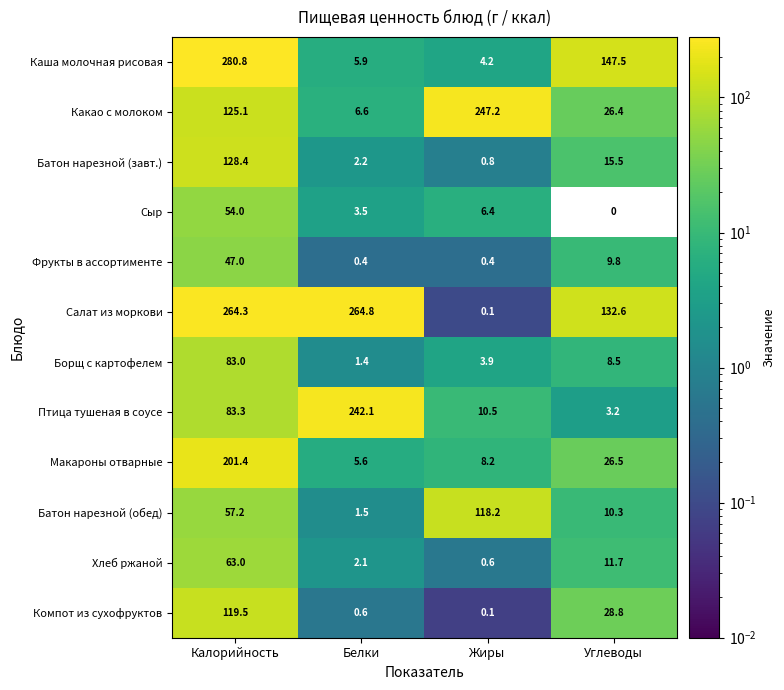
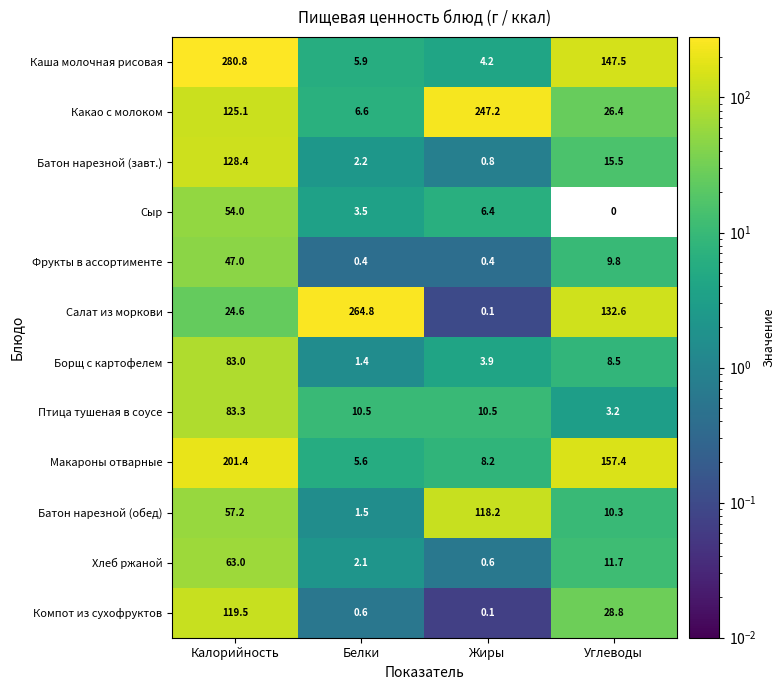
  {
    "Каша молочная рисовая": {
      "Калорийность": 280.8,
      "Белки": 5.9,
      "Жиры": 4.2,
      "Углеводы": 147.5
    },
    "Какао с молоком": {
      "Калорийность": 125.1,
      "Белки": 6.6,
      "Жиры": 247.2,
      "Углеводы": 26.4
    },
    "Батон нарезной (завт.)": {
      "Калорийность": 128.4,
      "Белки": 2.2,
      "Жиры": 0.8,
      "Углеводы": 15.5
    },
    "Сыр": {
      "Калорийность": 54.0,
      "Белки": 3.5,
      "Жиры": 6.4,
      "Углеводы": 0
    },
    "Фрукты в ассортименте": {
      "Калорийность": 47.0,
      "Белки": 0.4,
      "Жиры": 0.4,
      "Углеводы": 9.8
    },
    "Салат из моркови": {
-     "Калорийность": 264.3,
+     "Калорийность": 24.6,
      "Белки": 264.8,
      "Жиры": 0.1,
      "Углеводы": 132.6
    },
    "Борщ с картофелем": {
      "Калорийность": 83.0,
      "Белки": 1.4,
      "Жиры": 3.9,
      "Углеводы": 8.5
    },
    "Птица тушеная в соусе": {
      "Калорийность": 83.3,
-     "Белки": 242.1,
+     "Белки": 10.5,
      "Жиры": 10.5,
      "Углеводы": 3.2
    },
    "Макароны отварные": {
      "Калорийность": 201.4,
      "Белки": 5.6,
      "Жиры": 8.2,
-     "Углеводы": 26.5
+     "Углеводы": 157.4
    },
    "Батон нарезной (обед)": {
      "Калорийность": 57.2,
      "Белки": 1.5,
      "Жиры": 118.2,
      "Углеводы": 10.3
    },
    "Хлеб ржаной": {
      "Калорийность": 63.0,
      "Белки": 2.1,
      "Жиры": 0.6,
      "Углеводы": 11.7
    },
    "Компот из сухофруктов": {
      "Калорийность": 119.5,
      "Белки": 0.6,
      "Жиры": 0.1,
      "Углеводы": 28.8
    }
  }
